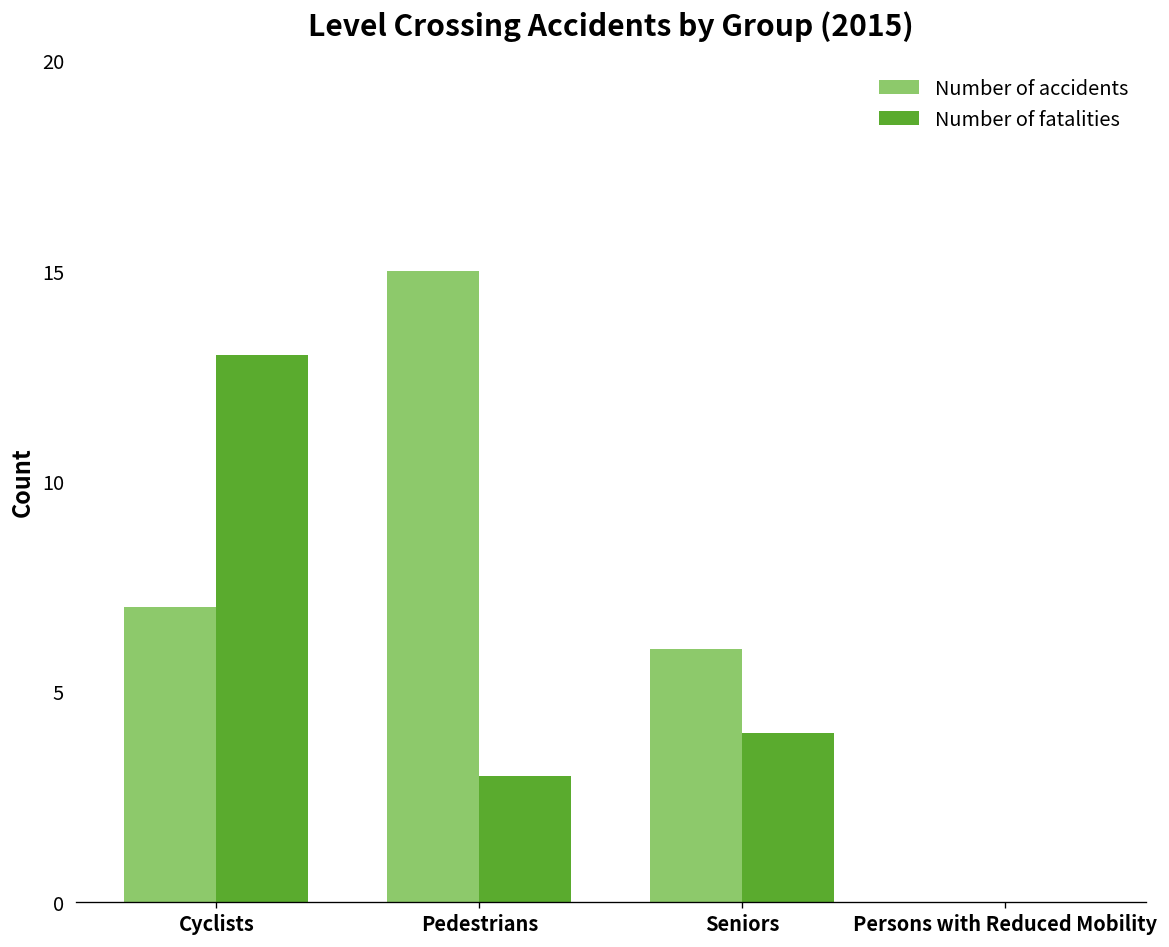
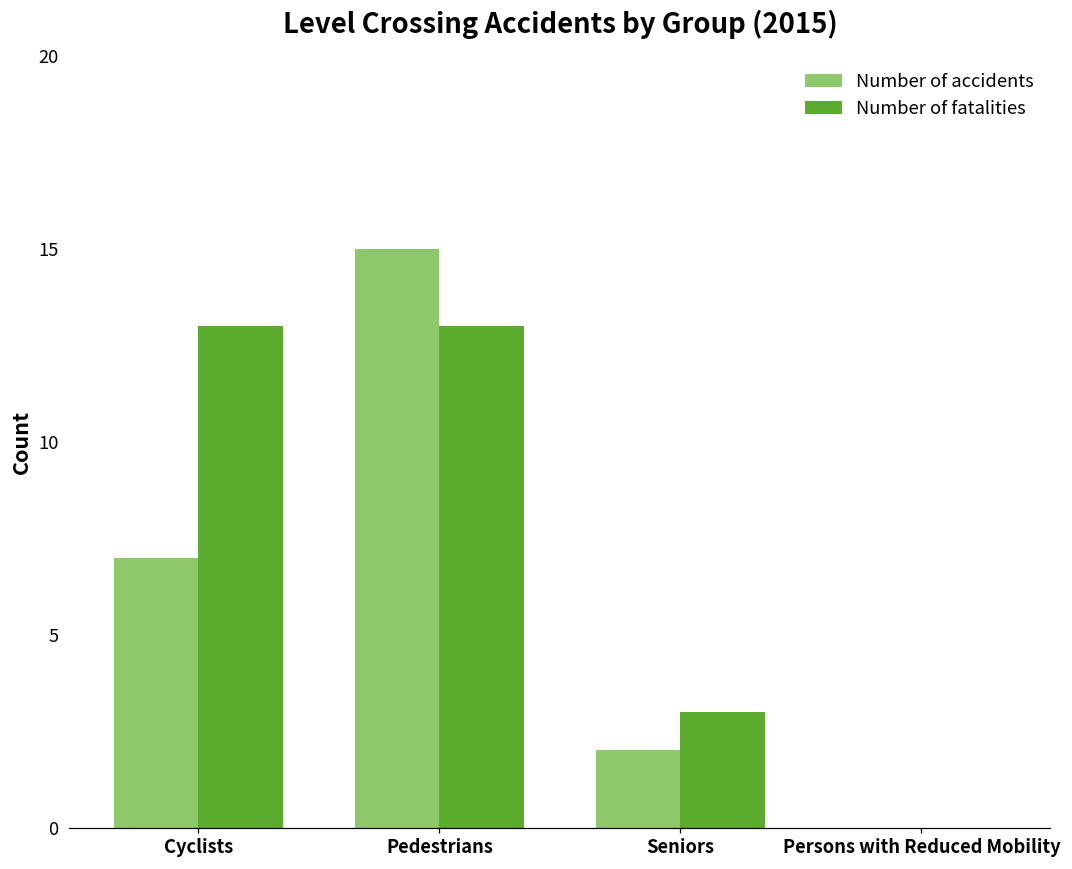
  {
    "Number of accidents": {
      "Cyclists": 7,
      "Pedestrians": 15,
-     "Seniors": 6,
+     "Seniors": 2,
      "Persons with Reduced Mobility": 0
    },
    "Number of fatalities": {
      "Cyclists": 13,
-     "Pedestrians": 3,
-     "Seniors": 4,
+     "Pedestrians": 13,
+     "Seniors": 3,
      "Persons with Reduced Mobility": 0
    }
  }
